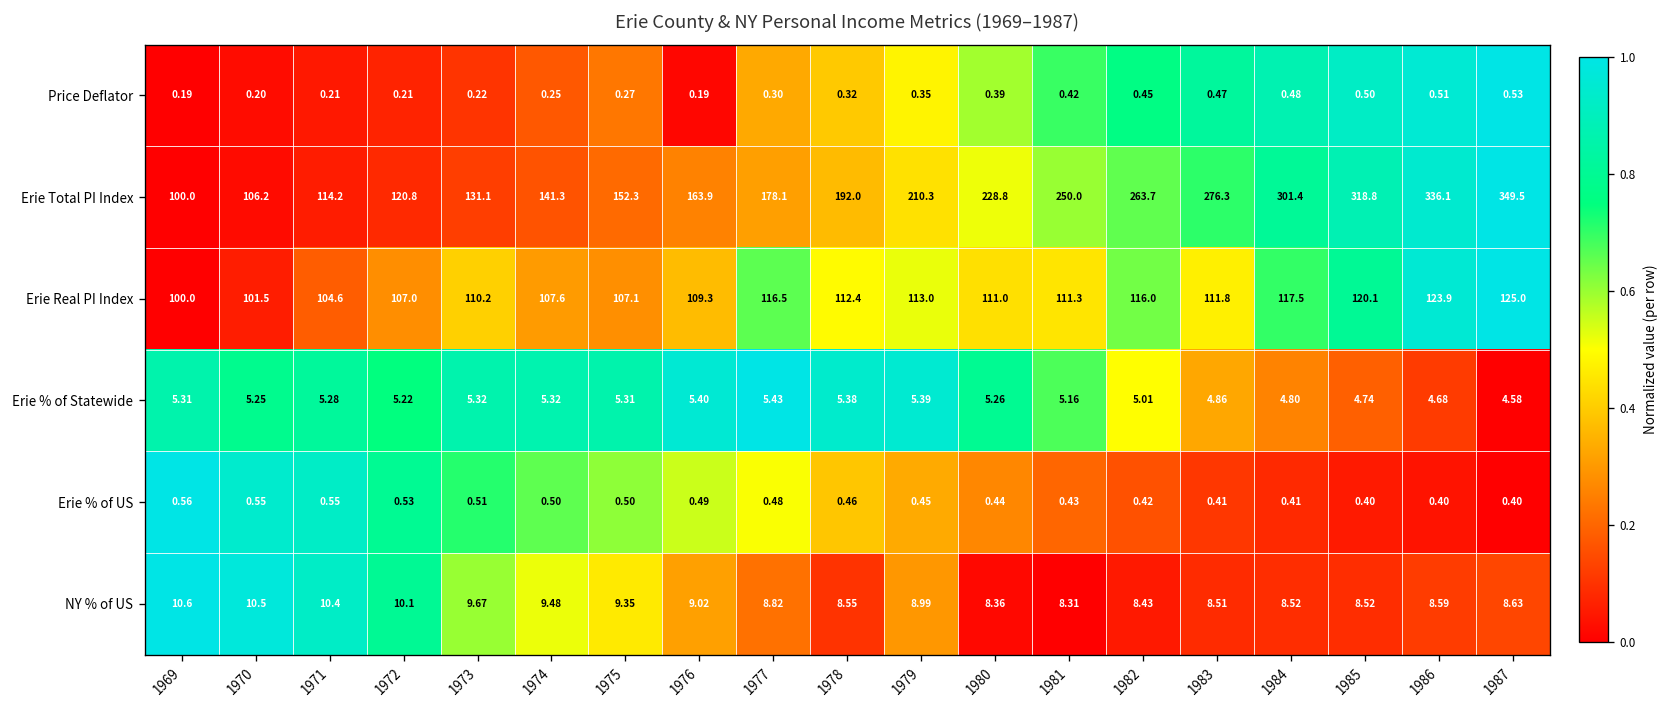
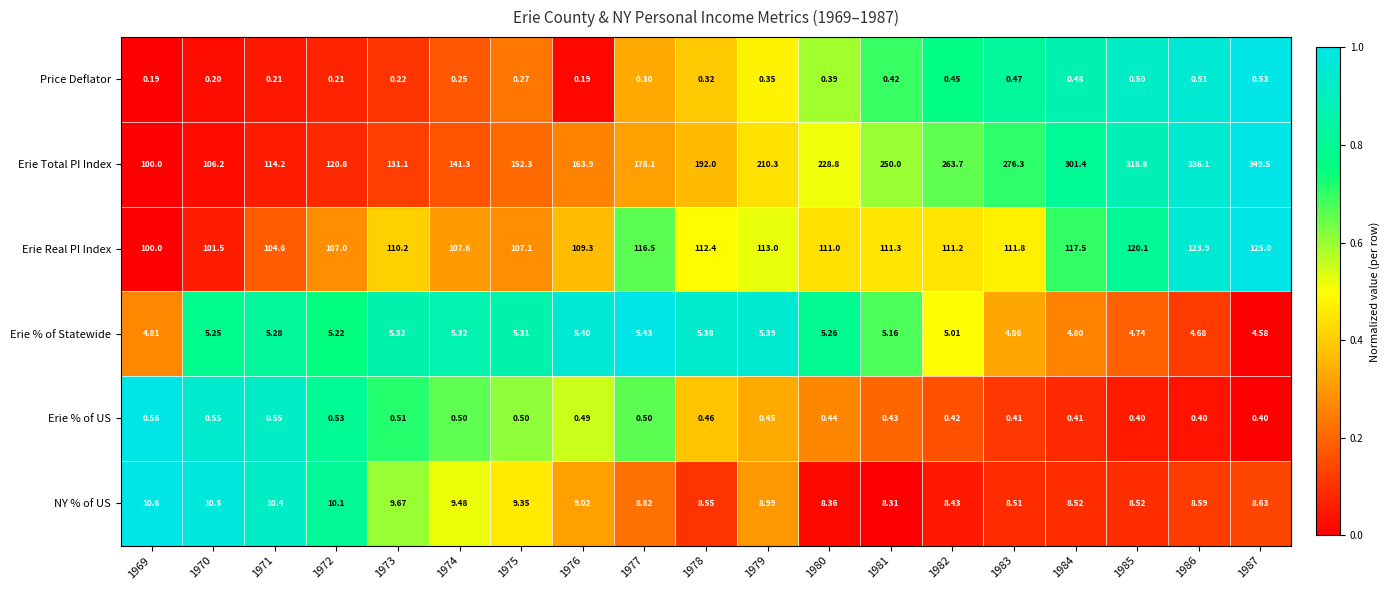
  {
    "Price Deflator": {
      "1969": 0.19,
      "1970": 0.20,
      "1971": 0.21,
      "1972": 0.21,
      "1973": 0.22,
      "1974": 0.25,
      "1975": 0.27,
      "1976": 0.19,
      "1977": 0.30,
      "1978": 0.32,
      "1979": 0.35,
      "1980": 0.39,
      "1981": 0.42,
      "1982": 0.45,
      "1983": 0.47,
      "1984": 0.48,
      "1985": 0.50,
      "1986": 0.51,
      "1987": 0.53
    },
    "Erie Total PI Index": {
      "1969": 100.0,
      "1970": 106.2,
      "1971": 114.2,
      "1972": 120.8,
      "1973": 131.1,
      "1974": 141.3,
      "1975": 152.3,
      "1976": 163.9,
      "1977": 178.1,
      "1978": 192.0,
      "1979": 210.3,
      "1980": 228.8,
      "1981": 250.0,
      "1982": 263.7,
      "1983": 276.3,
      "1984": 301.4,
      "1985": 318.8,
      "1986": 336.1,
      "1987": 349.5
    },
    "Erie Real PI Index": {
      "1969": 100.0,
      "1970": 101.5,
      "1971": 104.6,
      "1972": 107.0,
      "1973": 110.2,
      "1974": 107.6,
      "1975": 107.1,
      "1976": 109.3,
      "1977": 116.5,
      "1978": 112.4,
      "1979": 113.0,
      "1980": 111.0,
      "1981": 111.3,
-     "1982": 116.0,
+     "1982": 111.2,
      "1983": 111.8,
      "1984": 117.5,
      "1985": 120.1,
      "1986": 123.9,
      "1987": 125.0
    },
    "Erie % of Statewide": {
-     "1969": 5.31,
+     "1969": 4.81,
      "1970": 5.25,
      "1971": 5.28,
      "1972": 5.22,
      "1973": 5.32,
      "1974": 5.32,
      "1975": 5.31,
      "1976": 5.40,
      "1977": 5.43,
      "1978": 5.38,
      "1979": 5.39,
      "1980": 5.26,
      "1981": 5.16,
      "1982": 5.01,
      "1983": 4.86,
      "1984": 4.80,
      "1985": 4.74,
      "1986": 4.68,
      "1987": 4.58
    },
    "Erie % of US": {
      "1969": 0.56,
      "1970": 0.55,
      "1971": 0.55,
      "1972": 0.53,
      "1973": 0.51,
      "1974": 0.50,
      "1975": 0.50,
      "1976": 0.49,
-     "1977": 0.48,
+     "1977": 0.50,
      "1978": 0.46,
      "1979": 0.45,
      "1980": 0.44,
      "1981": 0.43,
      "1982": 0.42,
      "1983": 0.41,
      "1984": 0.41,
      "1985": 0.40,
      "1986": 0.40,
      "1987": 0.40
    },
    "NY % of US": {
      "1969": 10.6,
      "1970": 10.5,
      "1971": 10.4,
      "1972": 10.1,
      "1973": 9.67,
      "1974": 9.48,
      "1975": 9.35,
      "1976": 9.02,
      "1977": 8.82,
      "1978": 8.55,
      "1979": 8.99,
      "1980": 8.36,
      "1981": 8.31,
      "1982": 8.43,
      "1983": 8.51,
      "1984": 8.52,
      "1985": 8.52,
      "1986": 8.59,
      "1987": 8.63
    }
  }
